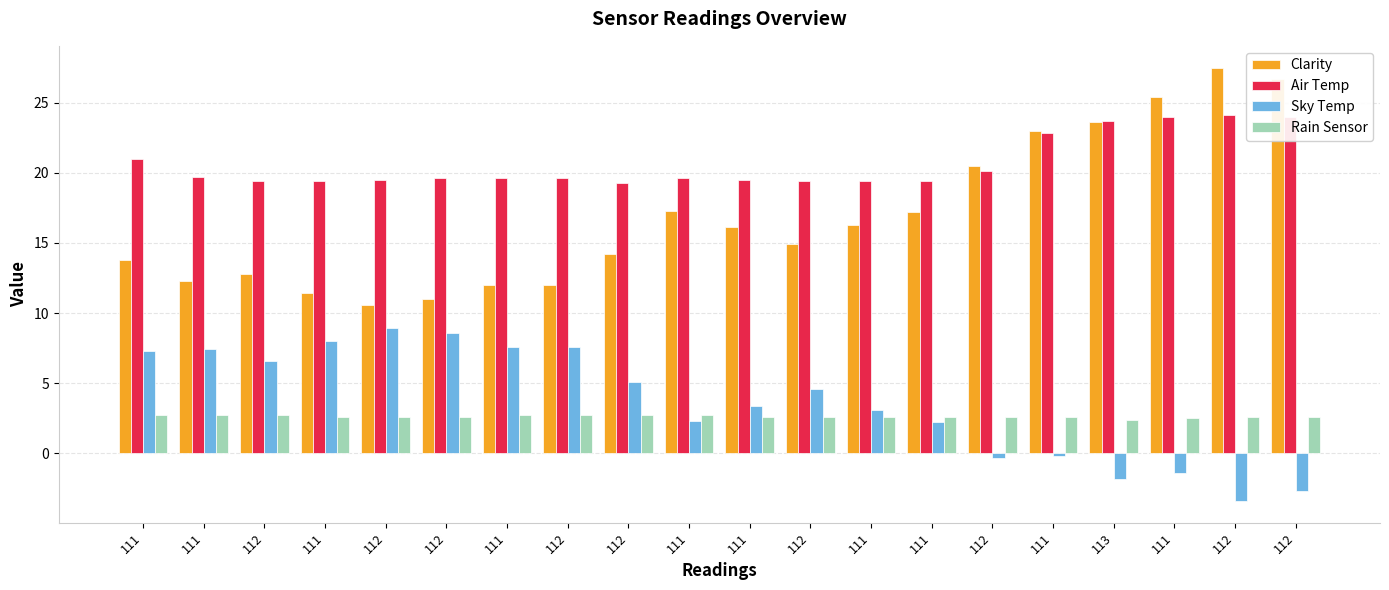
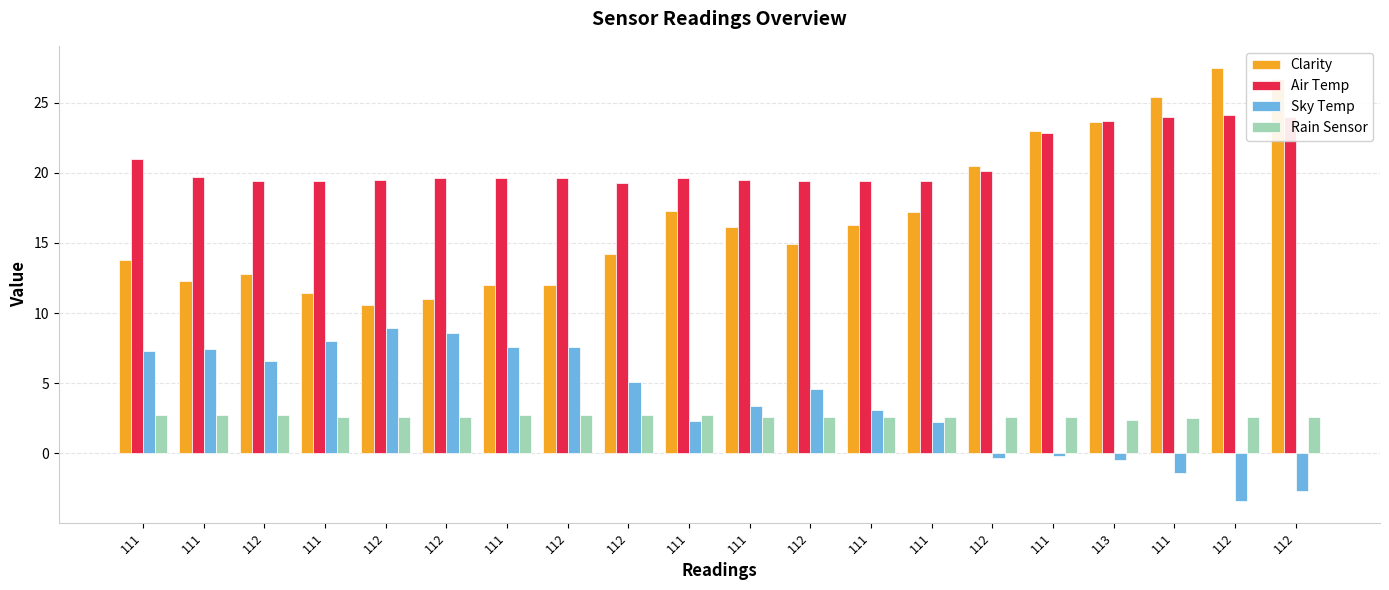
  {
    "Clarity": {
      "113": 23.6
    },
    "Air Temp": {
      "113": 23.7
    },
    "Sky Temp": {
-     "113": -1.8
+     "113": -0.5
    },
    "Rain Sensor": {
      "113": 2.4
    }
  }
